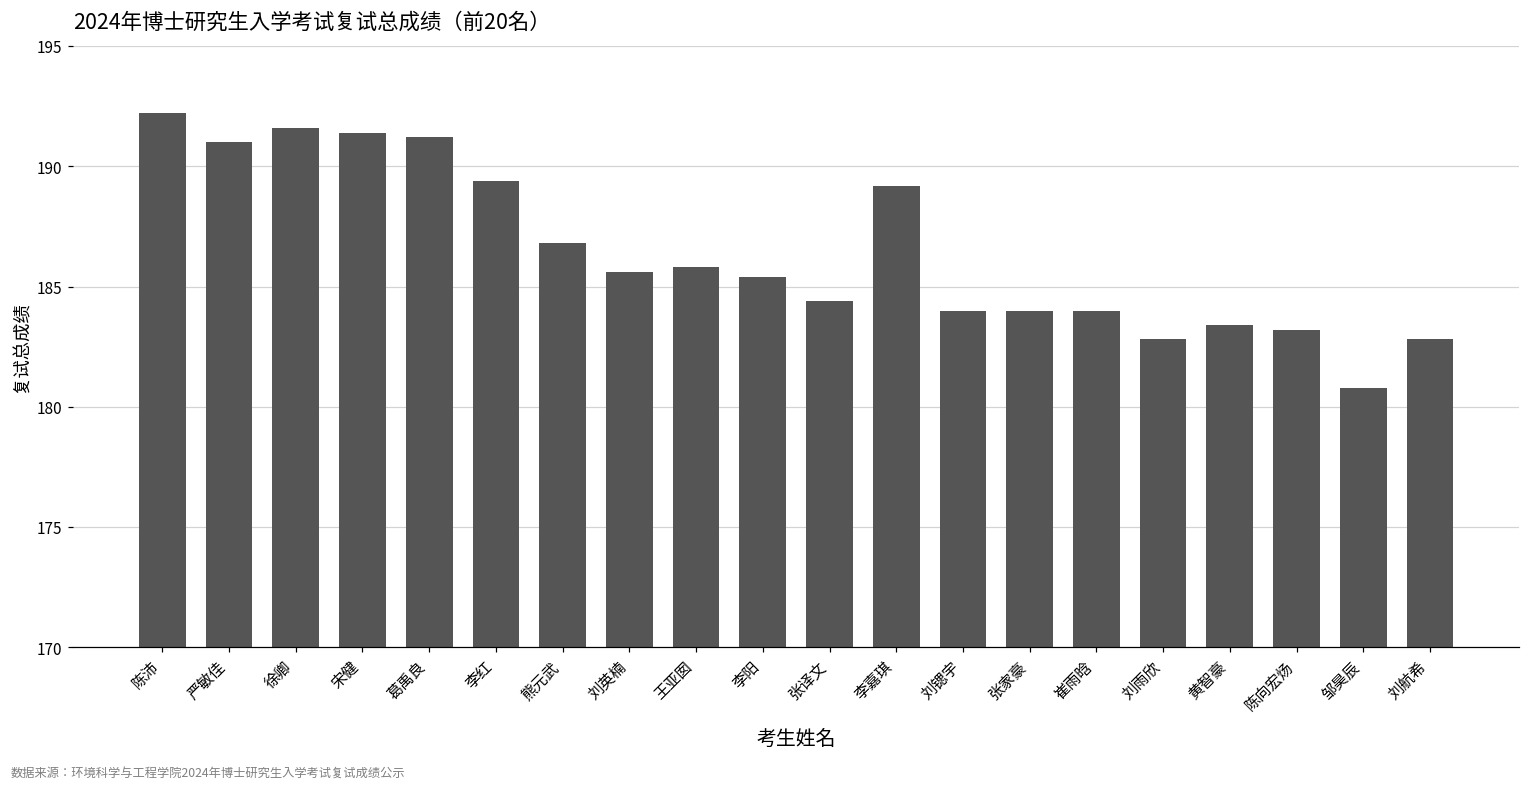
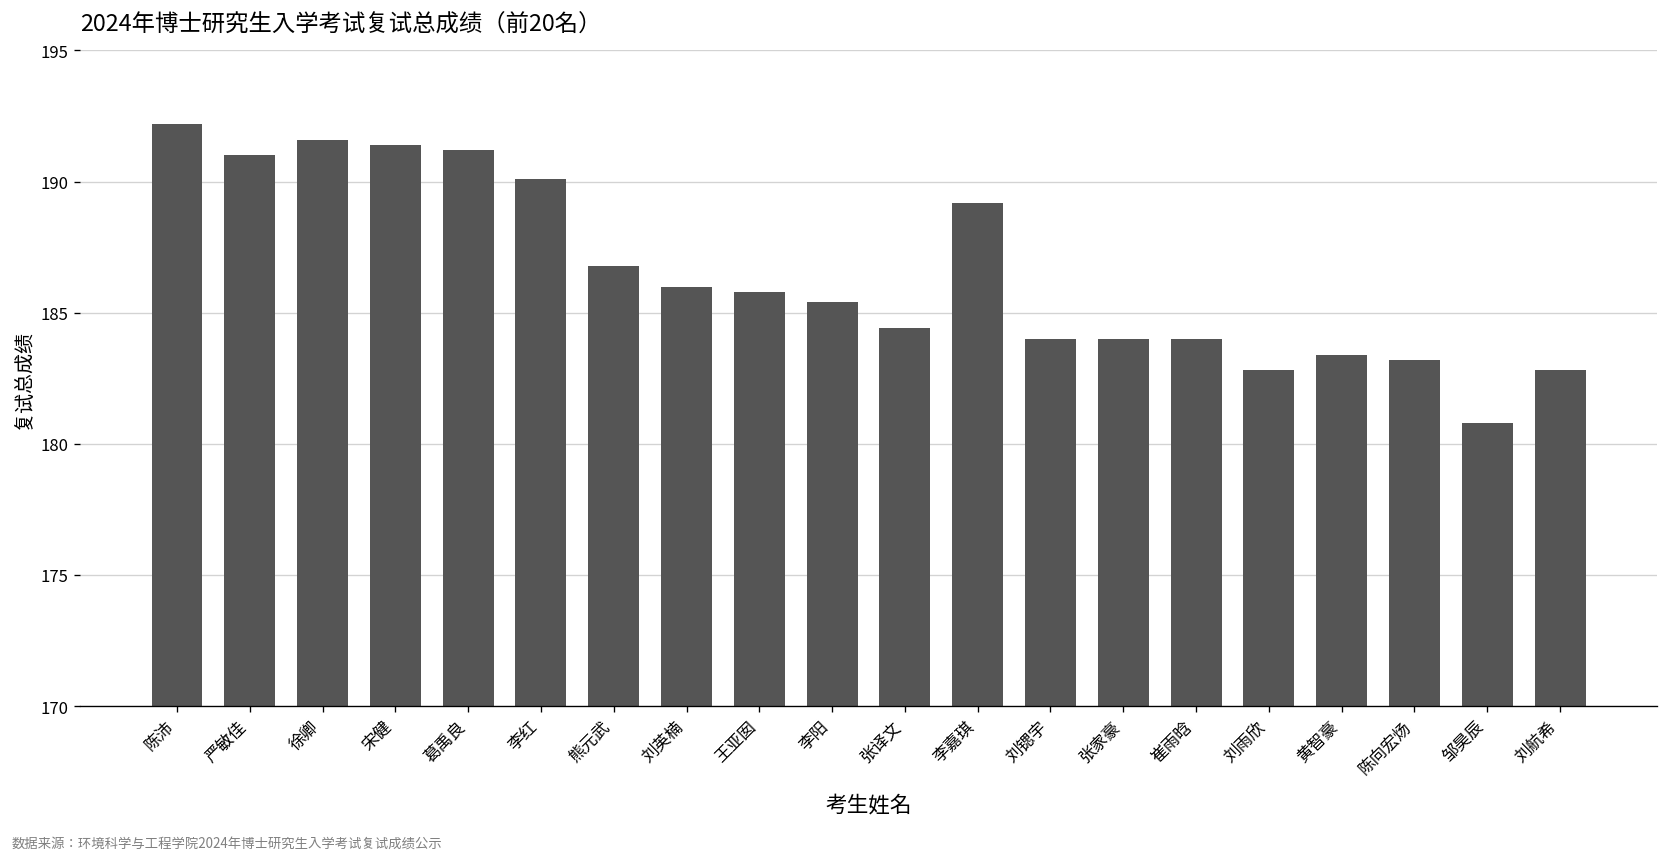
  {
    "陈沛": 192.2,
    "严敏佳": 191.0,
    "徐卿": 191.6,
    "宋健": 191.4,
    "葛禹良": 191.2,
-   "李红": 189.4,
+   "李红": 190.1,
    "熊元武": 186.8,
-   "刘英楠": 185.6,
+   "刘英楠": 186.0,
    "王亚囡": 185.8,
    "李阳": 185.4,
    "张译文": 184.4,
    "李嘉琪": 189.2,
    "刘锶宇": 184.0,
    "张家豪": 184.0,
    "崔雨晗": 184.0,
    "刘雨欣": 182.8,
    "黄智豪": 183.4,
    "陈向宏炀": 183.2,
    "邹昊辰": 180.8,
    "刘航希": 182.8
  }
